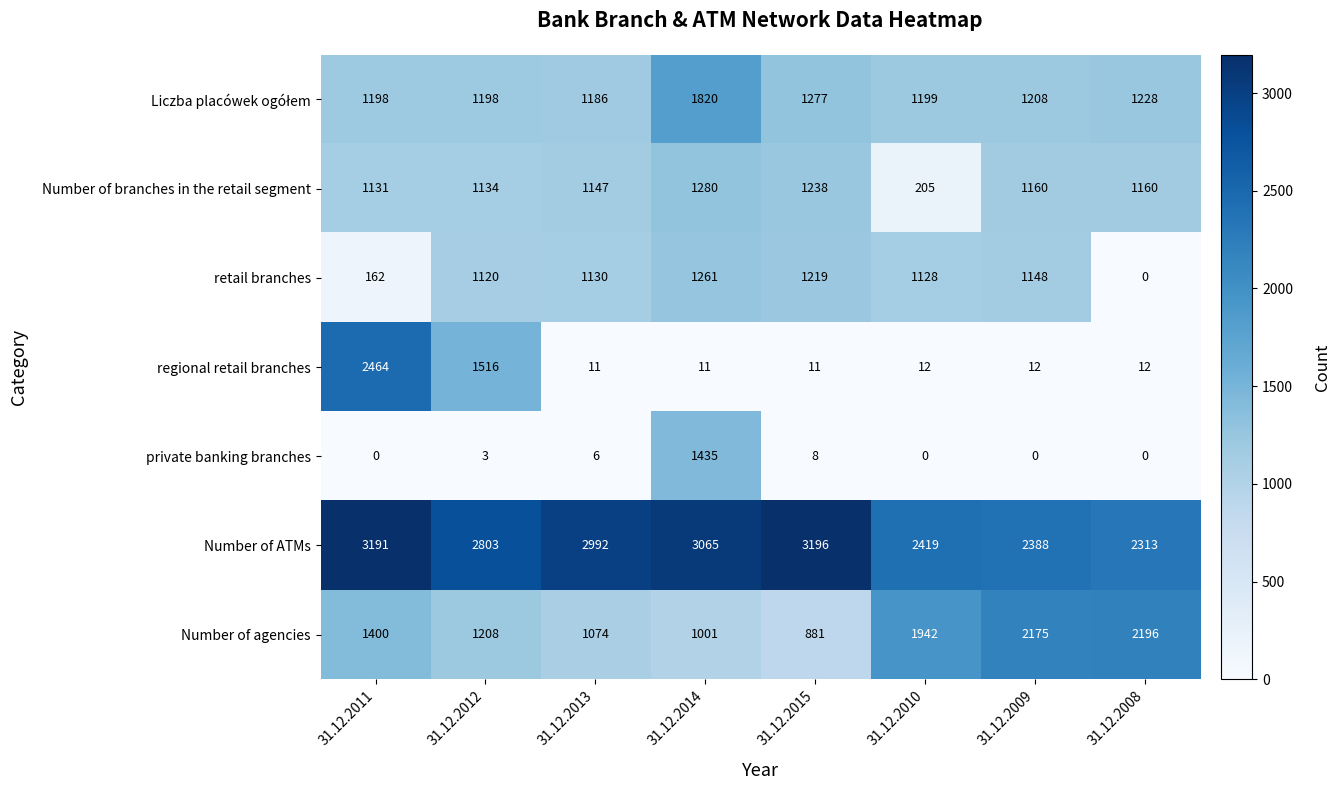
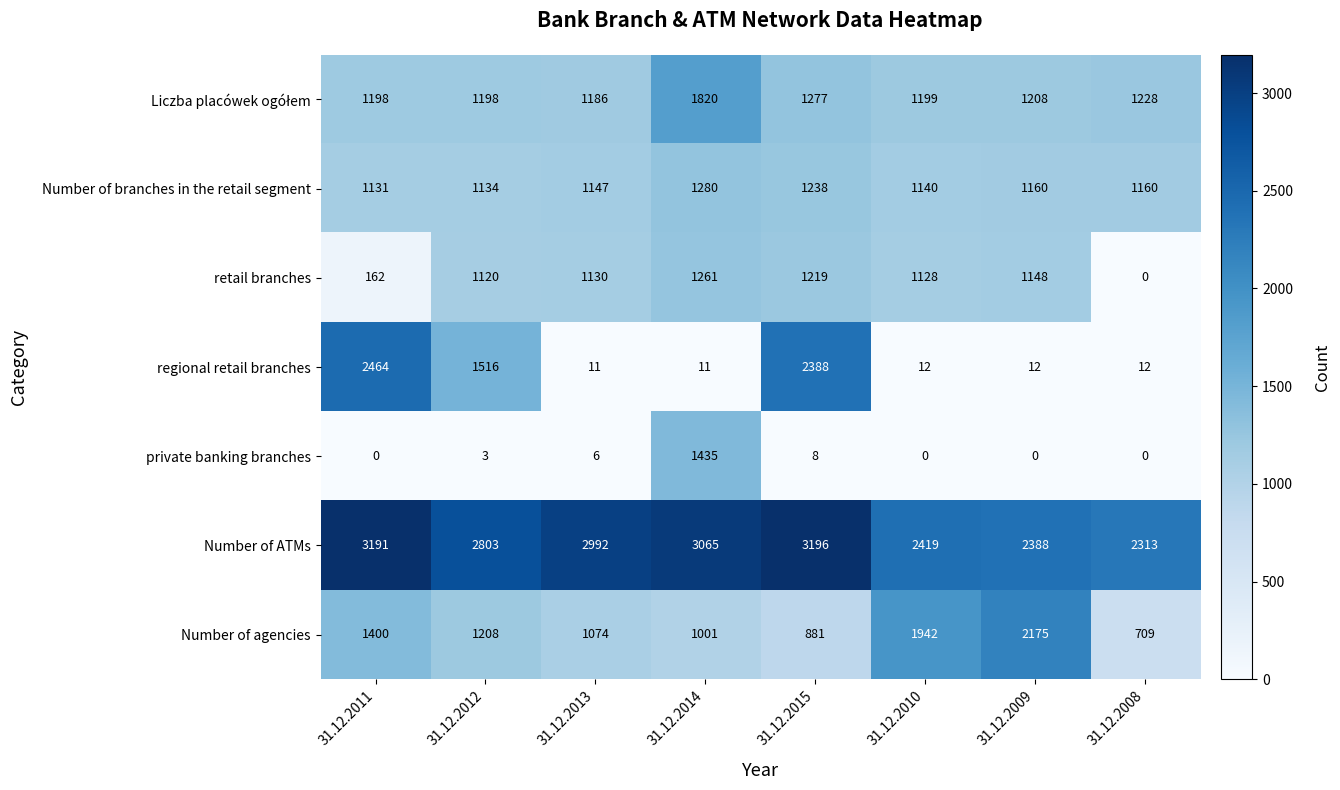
  {
    "Liczba placówek ogółem": {
      "31.12.2011": 1198,
      "31.12.2012": 1198,
      "31.12.2013": 1186,
      "31.12.2014": 1820,
      "31.12.2015": 1277,
      "31.12.2010": 1199,
      "31.12.2009": 1208,
      "31.12.2008": 1228
    },
    "Number of branches in the retail segment": {
      "31.12.2011": 1131,
      "31.12.2012": 1134,
      "31.12.2013": 1147,
      "31.12.2014": 1280,
      "31.12.2015": 1238,
-     "31.12.2010": 205,
+     "31.12.2010": 1140,
      "31.12.2009": 1160,
      "31.12.2008": 1160
    },
    "retail branches": {
      "31.12.2011": 162,
      "31.12.2012": 1120,
      "31.12.2013": 1130,
      "31.12.2014": 1261,
      "31.12.2015": 1219,
      "31.12.2010": 1128,
      "31.12.2009": 1148,
      "31.12.2008": 0
    },
    "regional retail branches": {
      "31.12.2011": 2464,
      "31.12.2012": 1516,
      "31.12.2013": 11,
      "31.12.2014": 11,
-     "31.12.2015": 11,
+     "31.12.2015": 2388,
      "31.12.2010": 12,
      "31.12.2009": 12,
      "31.12.2008": 12
    },
    "private banking branches": {
      "31.12.2011": 0,
      "31.12.2012": 3,
      "31.12.2013": 6,
      "31.12.2014": 1435,
      "31.12.2015": 8,
      "31.12.2010": 0,
      "31.12.2009": 0,
      "31.12.2008": 0
    },
    "Number of ATMs": {
      "31.12.2011": 3191,
      "31.12.2012": 2803,
      "31.12.2013": 2992,
      "31.12.2014": 3065,
      "31.12.2015": 3196,
      "31.12.2010": 2419,
      "31.12.2009": 2388,
      "31.12.2008": 2313
    },
    "Number of agencies": {
      "31.12.2011": 1400,
      "31.12.2012": 1208,
      "31.12.2013": 1074,
      "31.12.2014": 1001,
      "31.12.2015": 881,
      "31.12.2010": 1942,
      "31.12.2009": 2175,
-     "31.12.2008": 2196
+     "31.12.2008": 709
    }
  }
